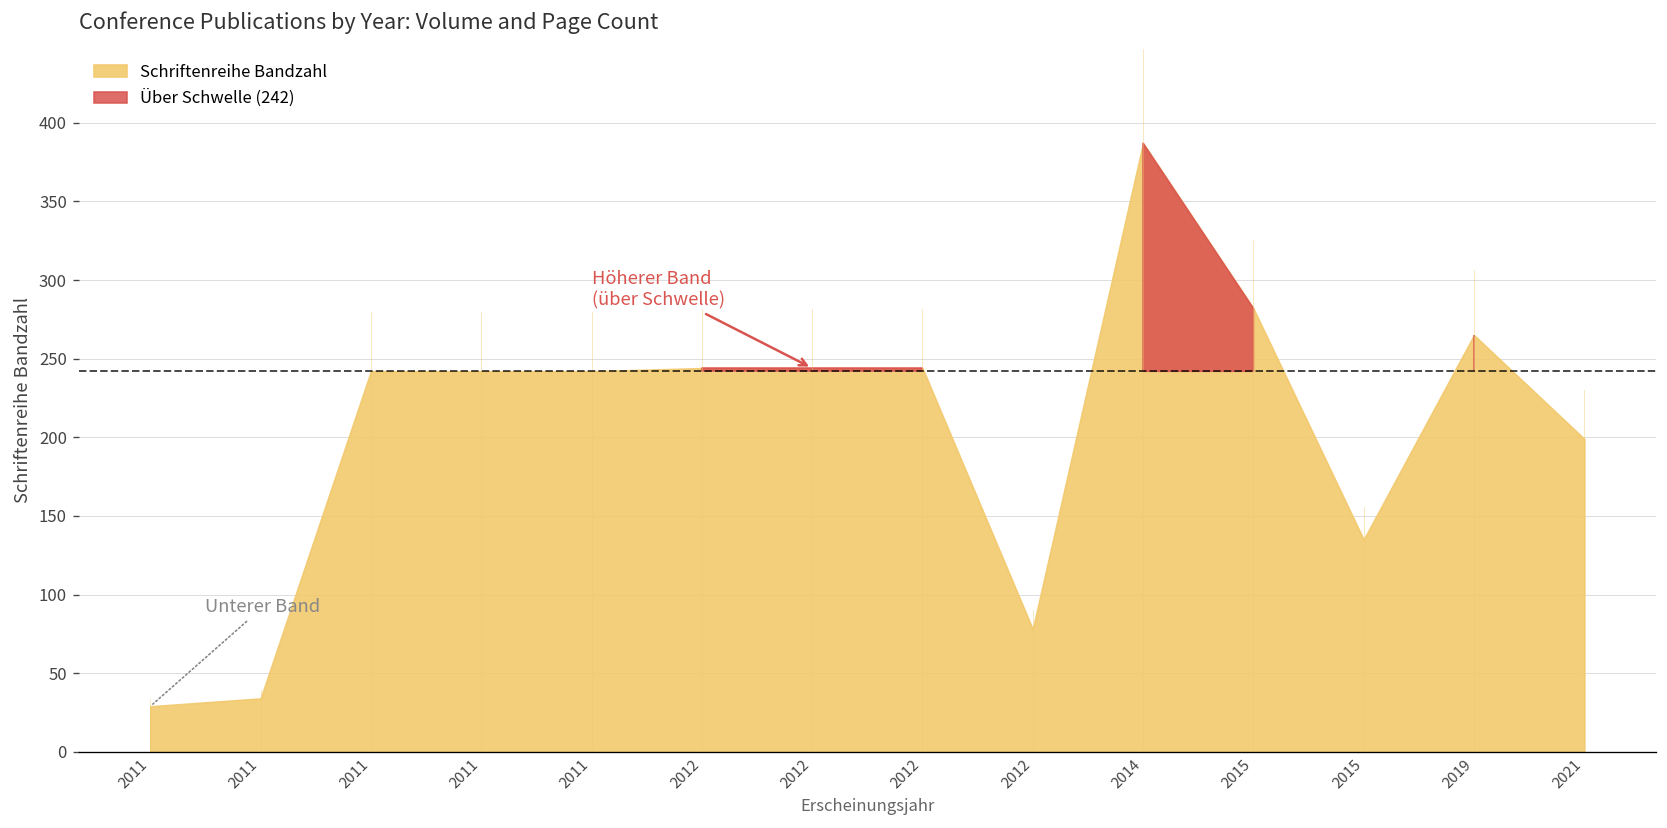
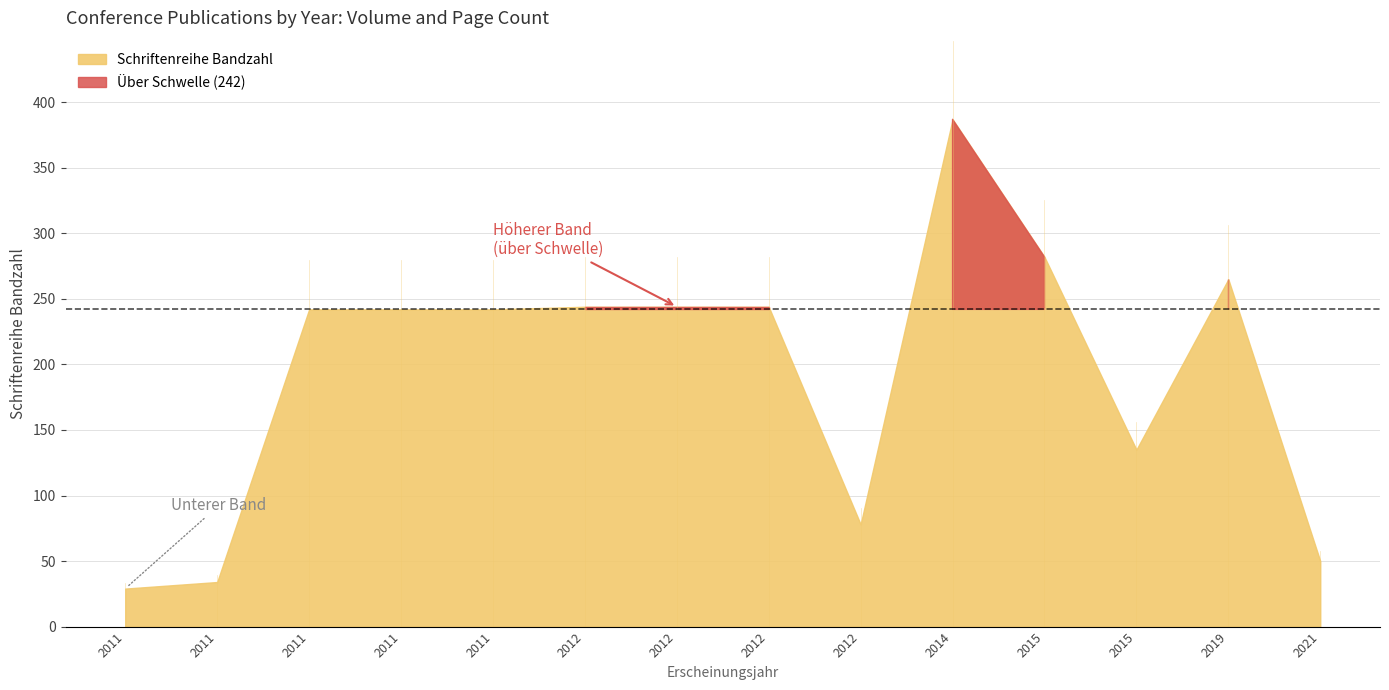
  {
    "2014": 387,
    "2019": 265,
-   "2021": 199
+   "2021": 50
  }
